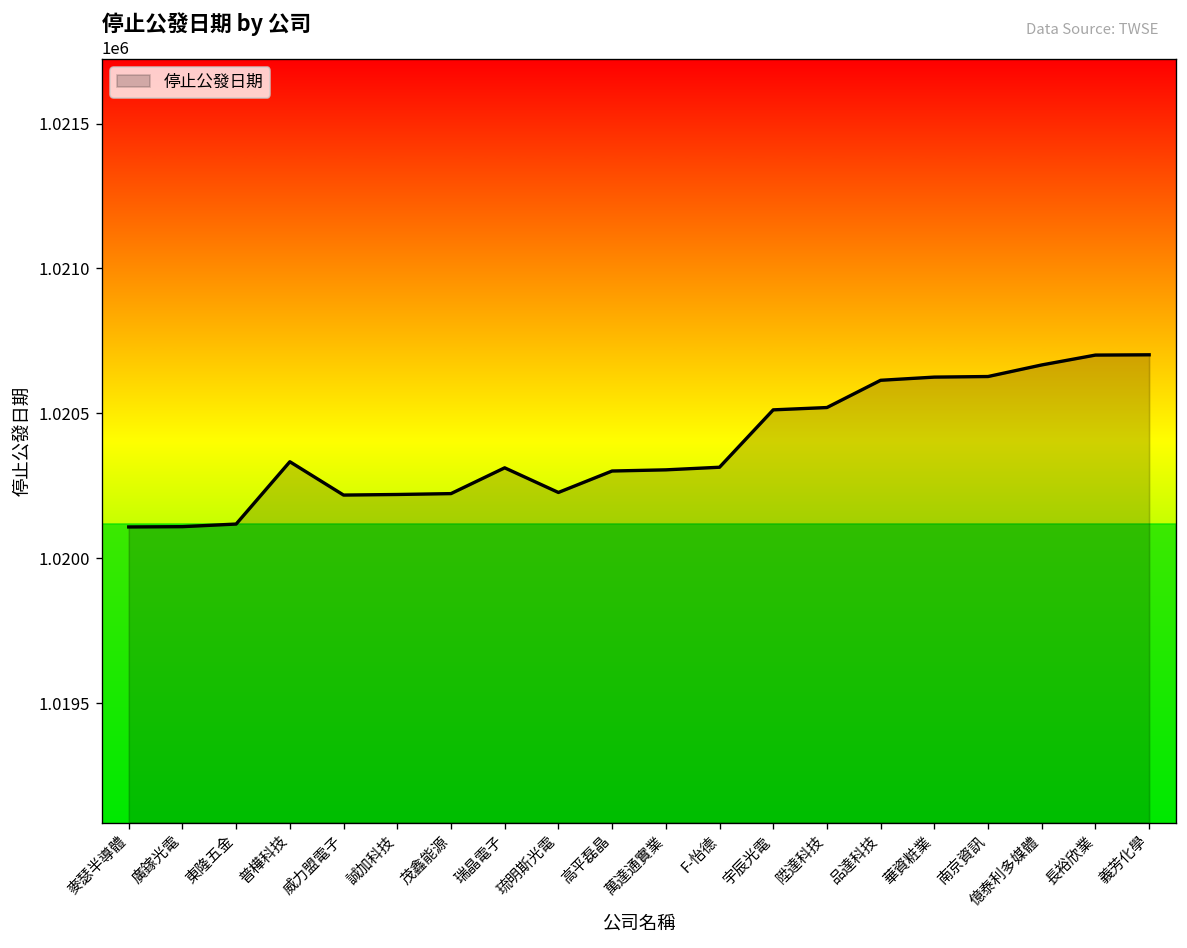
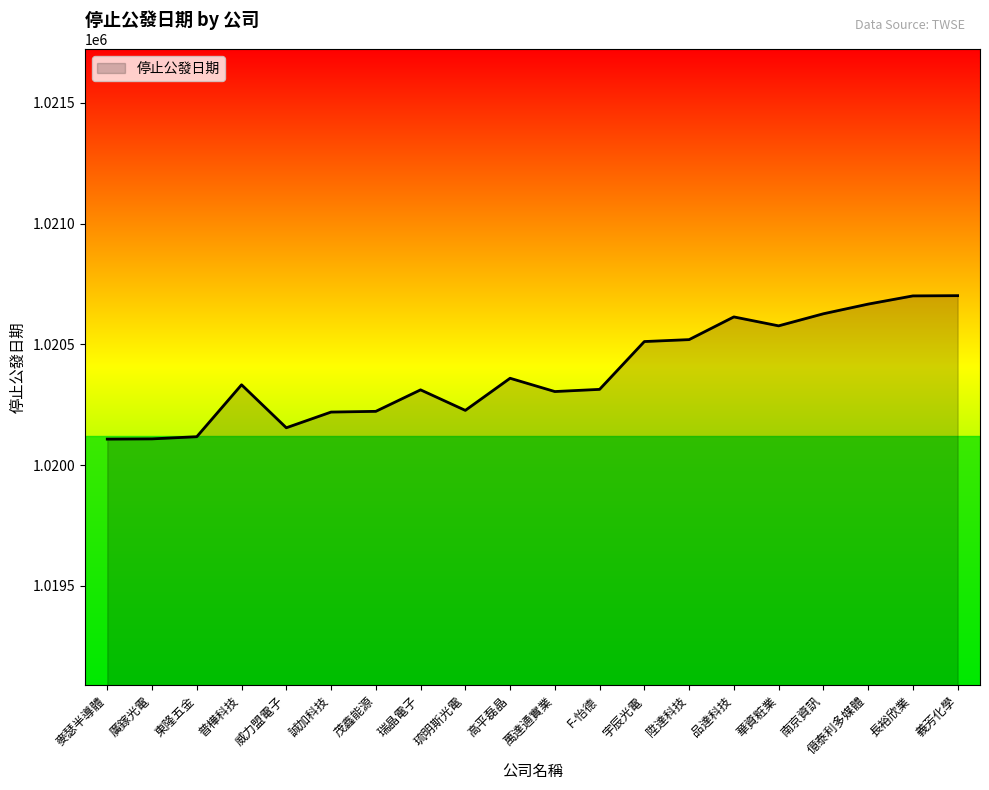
  {
    "普樺科技": 1020330,
-   "威力盟電子": 1020220,
+   "威力盟電子": 1020160,
    "誠加科技": 1020220,
    "茂鑫能源": 1020220,
    "瑞晶電子": 1020310,
    "琉明斯光電": 1020230,
-   "高平磊晶": 1020300,
+   "高平磊晶": 1020360,
    "萬達通實業": 1020310,
    "F-怡德": 1020310,
    "宇辰光電": 1020510,
    "陞達科技": 1020520,
    "品達科技": 1020610,
-   "華資粧業": 1020630,
+   "華資粧業": 1020580,
    "南京資訊": 1020630,
    "億泰利多媒體": 1020670,
    "長裕欣業": 1020700,
    "義芳化學": 1020700
  }
